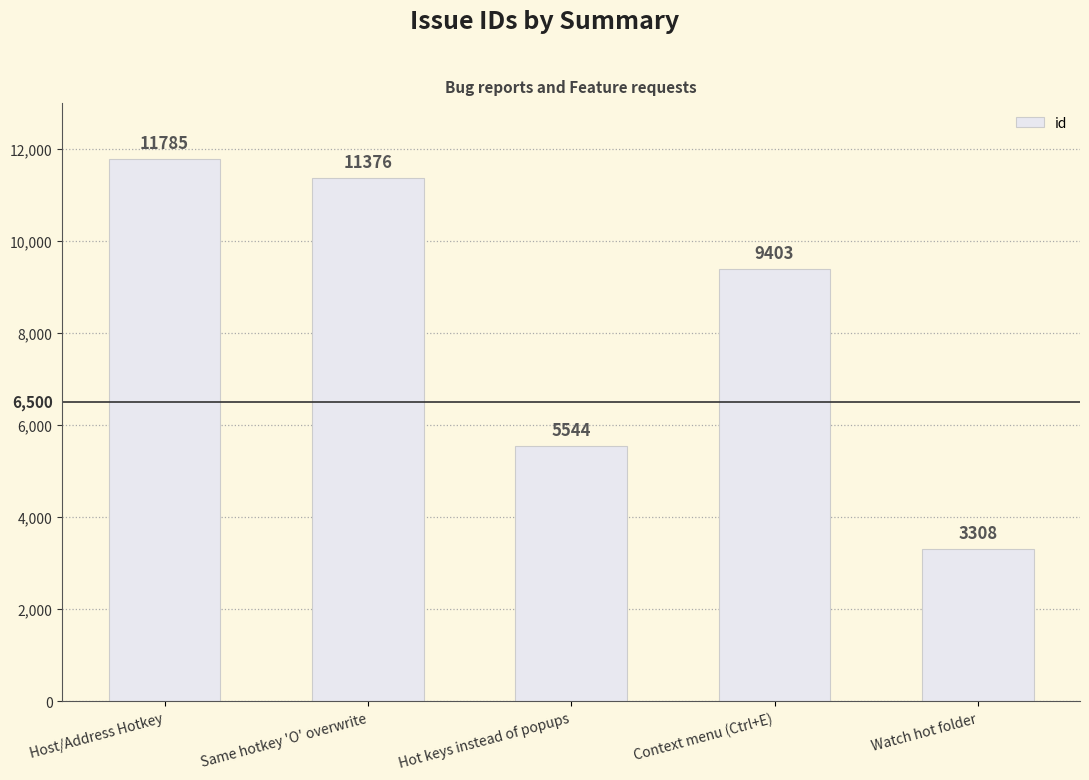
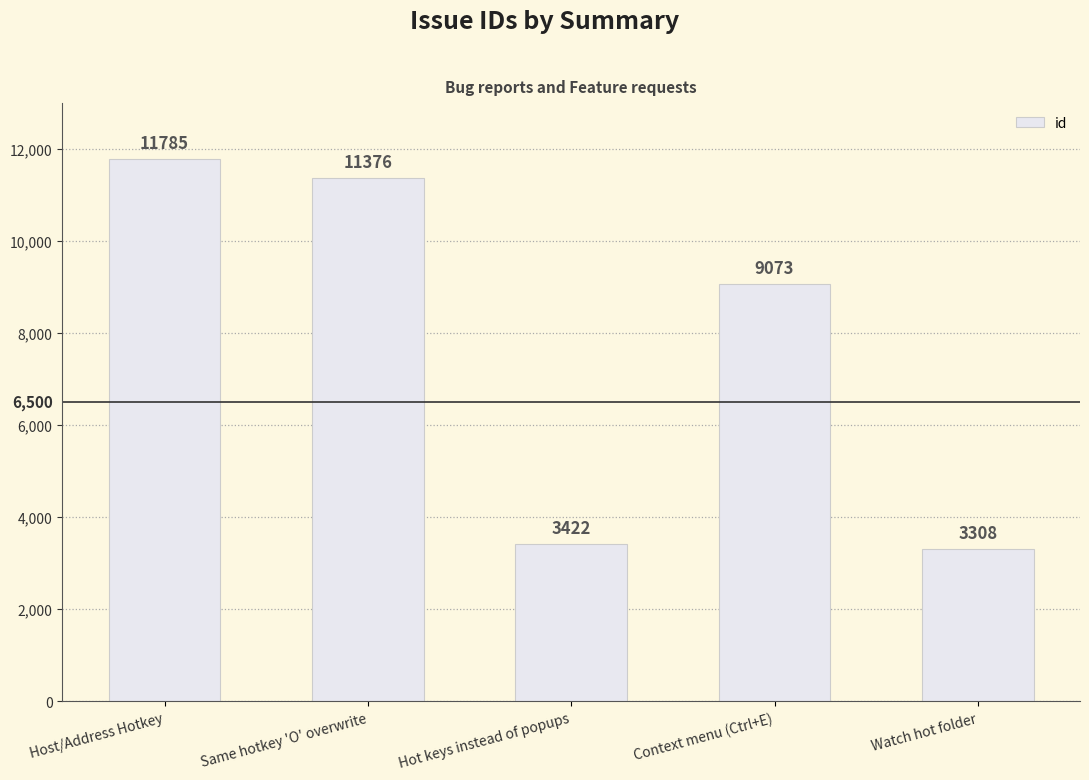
  {
    "Host/Address Hotkey": 11785,
    "Same hotkey 'O' overwrite": 11376,
-   "Hot keys instead of popups": 5544,
-   "Context menu (Ctrl+E)": 9403,
+   "Hot keys instead of popups": 3422,
+   "Context menu (Ctrl+E)": 9073,
    "Watch hot folder": 3308
  }
